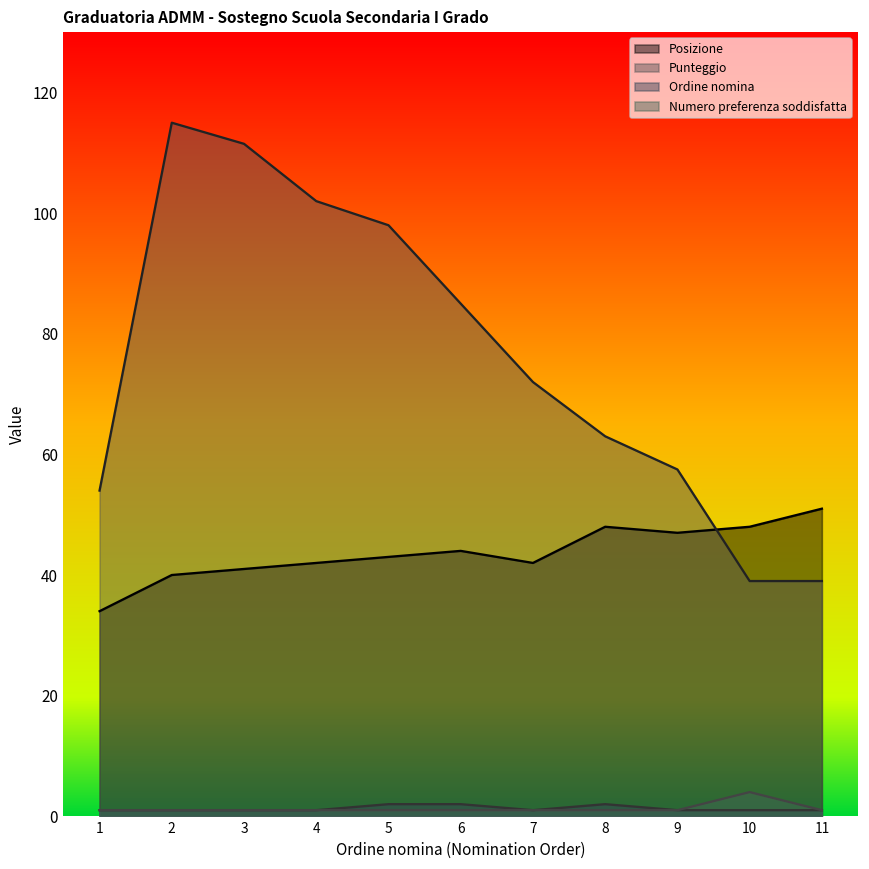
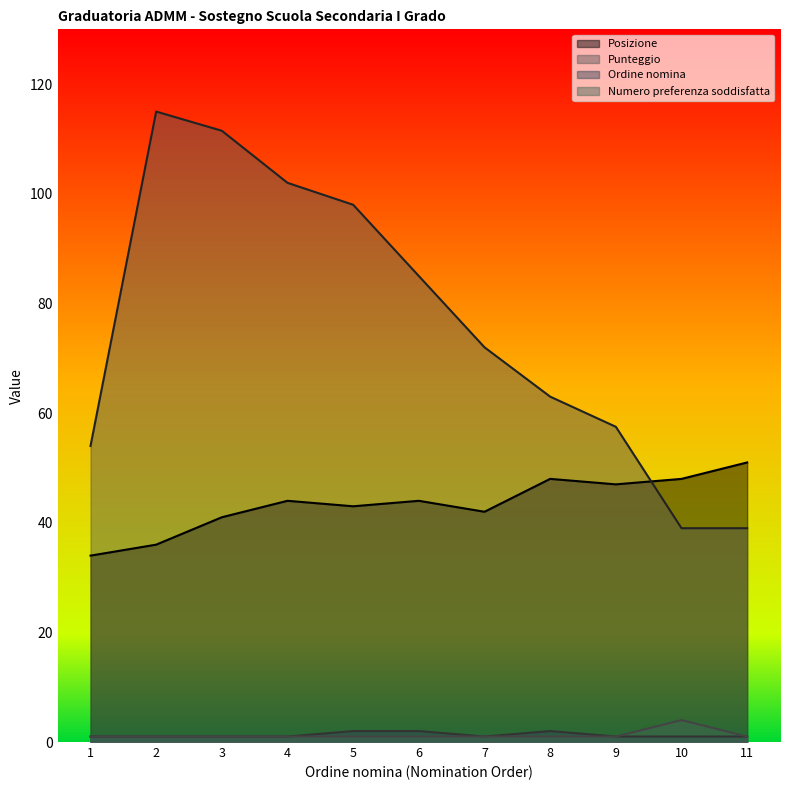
  {
    "Posizione": {
      "1": 34,
-     "2": 40,
+     "2": 36,
      "3": 41,
-     "4": 42,
+     "4": 44,
      "5": 43,
      "6": 44,
      "7": 42,
      "8": 48,
      "9": 47,
      "10": 48,
      "11": 51
    }
  }
